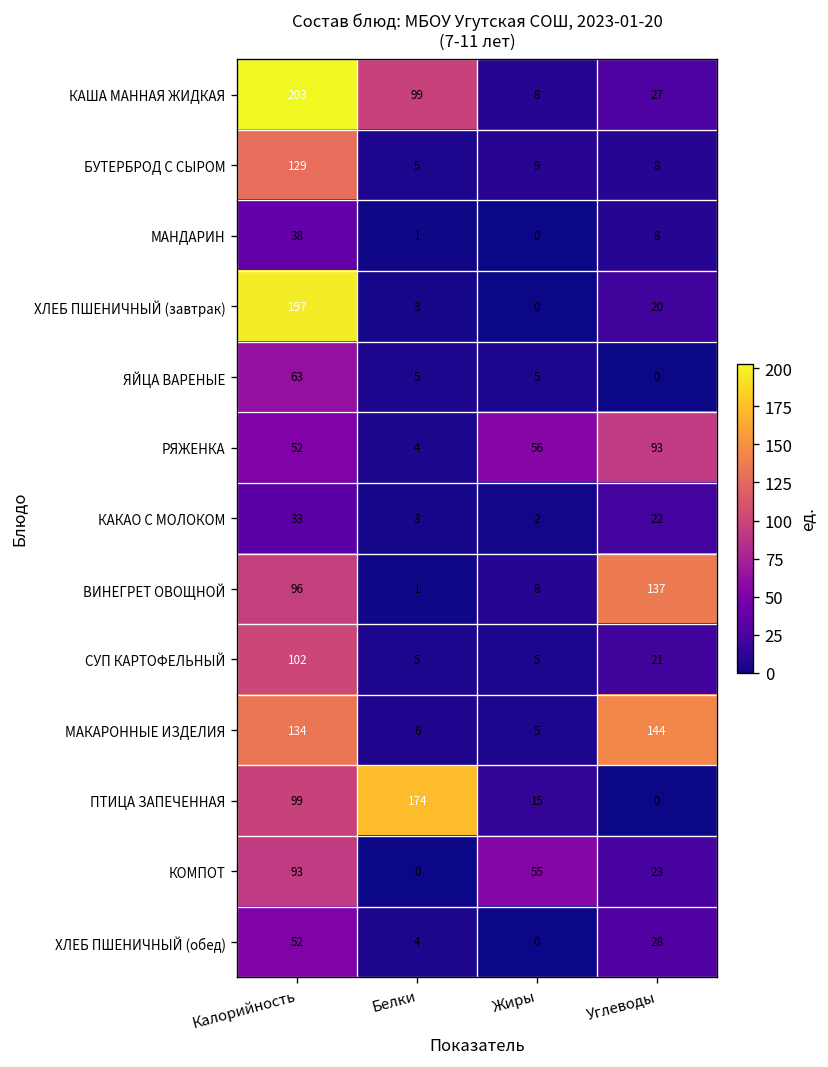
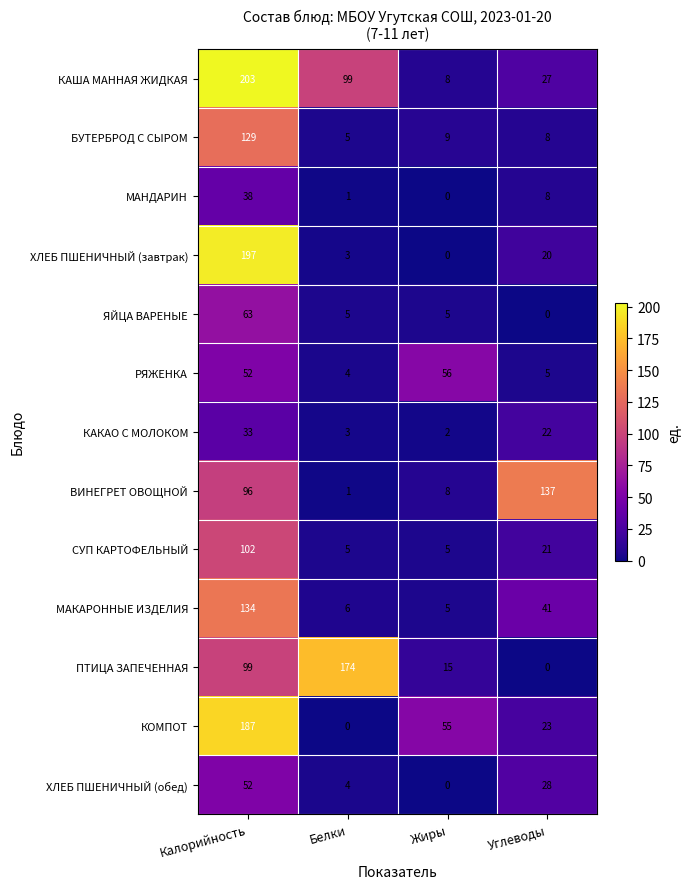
  {
    "КАША МАННАЯ ЖИДКАЯ": {
      "Калорийность": 203,
      "Белки": 99,
      "Жиры": 8,
      "Углеводы": 27
    },
    "БУТЕРБРОД С СЫРОМ": {
      "Калорийность": 129,
      "Белки": 5,
      "Жиры": 9,
      "Углеводы": 8
    },
    "МАНДАРИН": {
      "Калорийность": 38,
      "Белки": 1,
      "Жиры": 0,
      "Углеводы": 8
    },
    "ХЛЕБ ПШЕНИЧНЫЙ (завтрак)": {
      "Калорийность": 197,
      "Белки": 3,
      "Жиры": 0,
      "Углеводы": 20
    },
    "ЯЙЦА ВАРЕНЫЕ": {
      "Калорийность": 63,
      "Белки": 5,
      "Жиры": 5,
      "Углеводы": 0
    },
    "РЯЖЕНКА": {
      "Калорийность": 52,
      "Белки": 4,
      "Жиры": 56,
-     "Углеводы": 93
+     "Углеводы": 5
    },
    "КАКАО С МОЛОКОМ": {
      "Калорийность": 33,
      "Белки": 3,
      "Жиры": 2,
      "Углеводы": 22
    },
    "ВИНЕГРЕТ ОВОЩНОЙ": {
      "Калорийность": 96,
      "Белки": 1,
      "Жиры": 8,
      "Углеводы": 137
    },
    "СУП КАРТОФЕЛЬНЫЙ": {
      "Калорийность": 102,
      "Белки": 5,
      "Жиры": 5,
      "Углеводы": 21
    },
    "МАКАРОННЫЕ ИЗДЕЛИЯ": {
      "Калорийность": 134,
      "Белки": 6,
      "Жиры": 5,
-     "Углеводы": 144
+     "Углеводы": 41
    },
    "ПТИЦА ЗАПЕЧЕННАЯ": {
      "Калорийность": 99,
      "Белки": 174,
      "Жиры": 15,
      "Углеводы": 0
    },
    "КОМПОТ": {
-     "Калорийность": 93,
+     "Калорийность": 187,
      "Белки": 0,
      "Жиры": 55,
      "Углеводы": 23
    },
    "ХЛЕБ ПШЕНИЧНЫЙ (обед)": {
      "Калорийность": 52,
      "Белки": 4,
      "Жиры": 0,
      "Углеводы": 28
    }
  }
